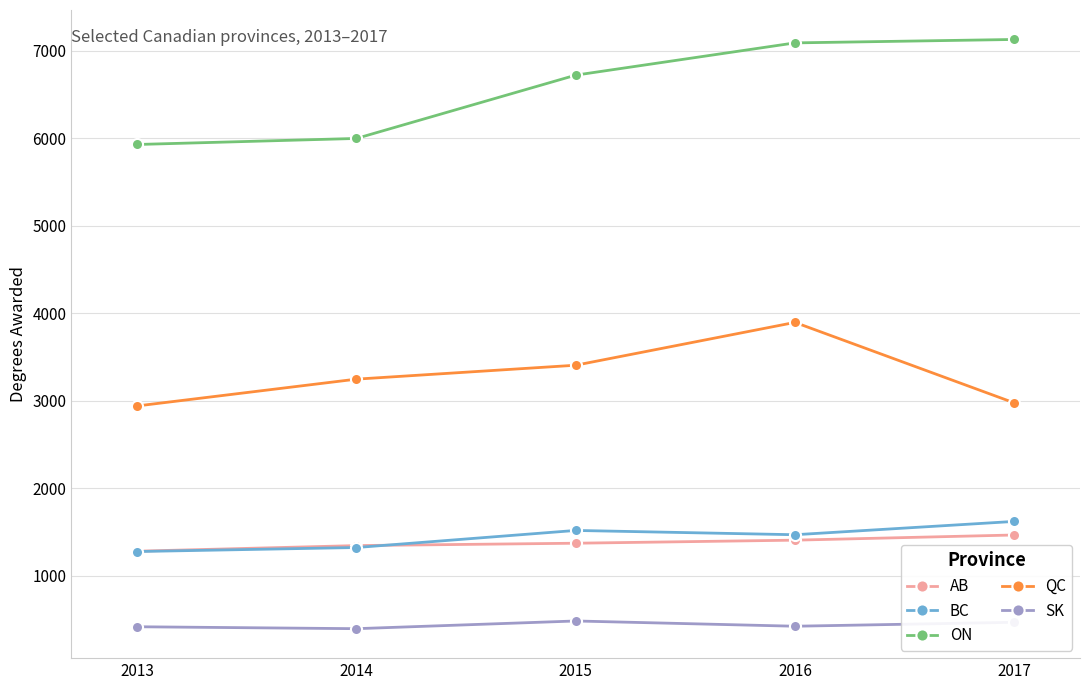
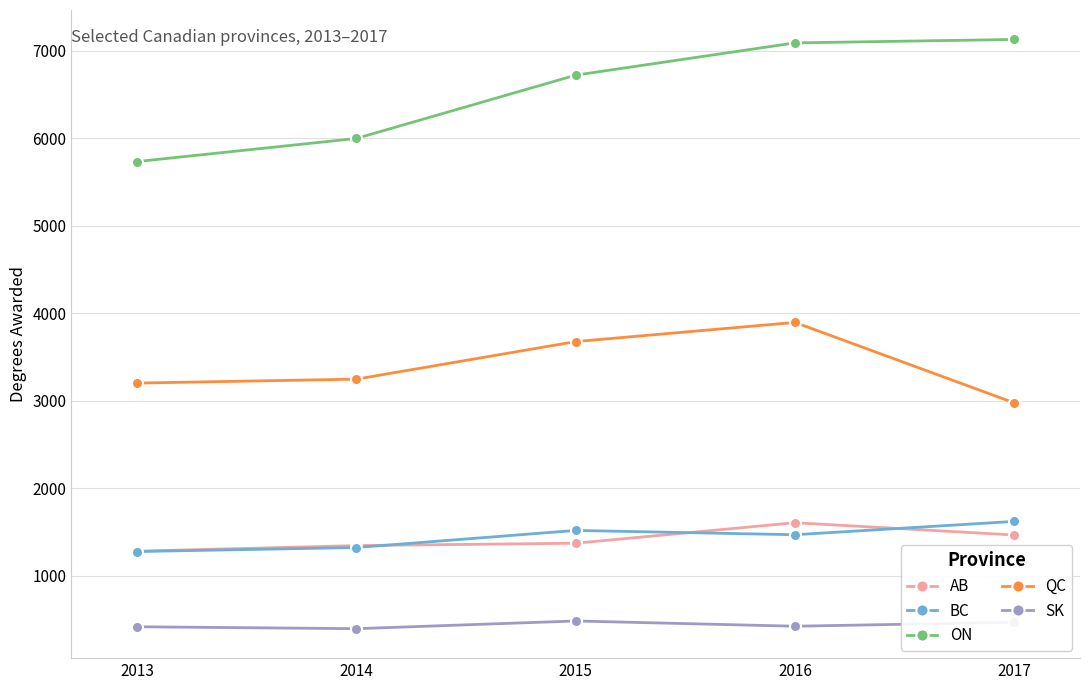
  {
    "AB": {
      "2015": 1400,
-     "2016": 1400,
+     "2016": 1600,
      "2017": 1500
    },
    "ON": {
-     "2013": 5900,
+     "2013": 5700,
      "2014": 6000,
      "2015": 6700,
      "2016": 7100,
      "2017": 7100
    },
    "QC": {
-     "2013": 2900,
+     "2013": 3200,
      "2014": 3200,
-     "2015": 3400,
+     "2015": 3700,
      "2016": 3900,
      "2017": 3000
    }
  }
